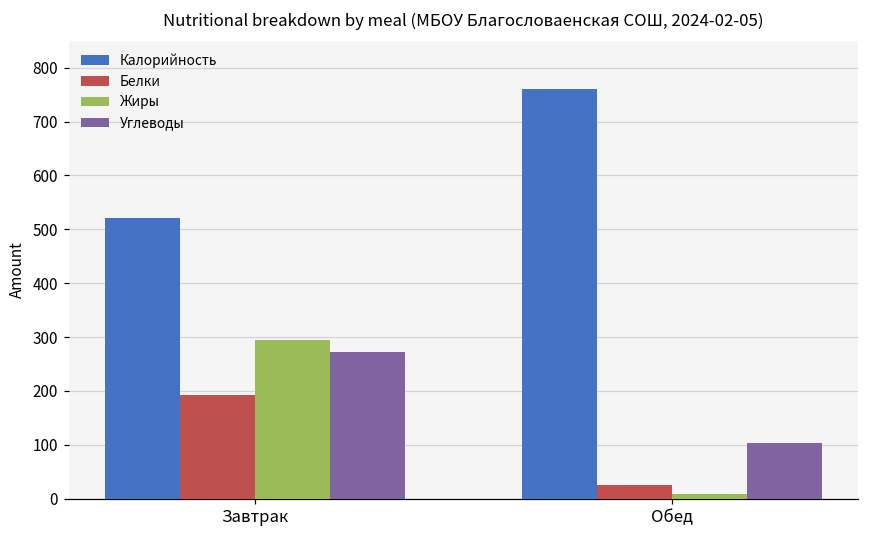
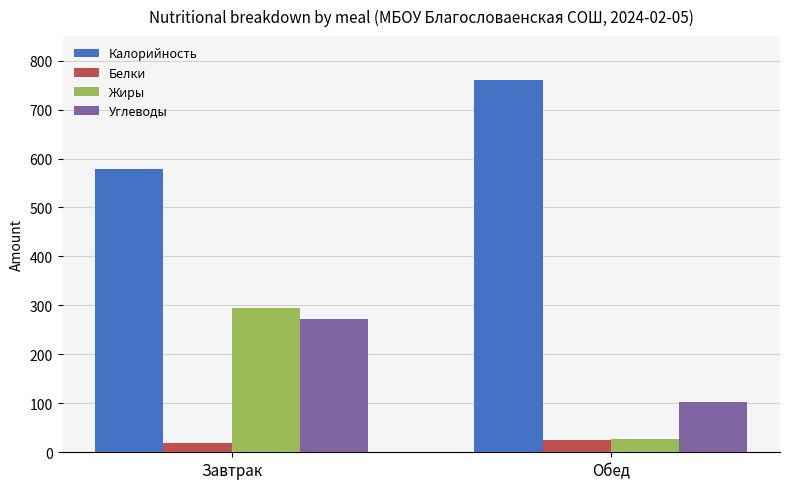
  {
    "Калорийность": {
-     "Завтрак": 520,
+     "Завтрак": 580,
      "Обед": 760
    },
    "Белки": {
-     "Завтрак": 190,
+     "Завтрак": 20,
      "Обед": 30
    },
    "Жиры": {
      "Завтрак": 300,
-     "Обед": 10
+     "Обед": 30
    },
    "Углеводы": {
      "Завтрак": 270,
      "Обед": 100
    }
  }
